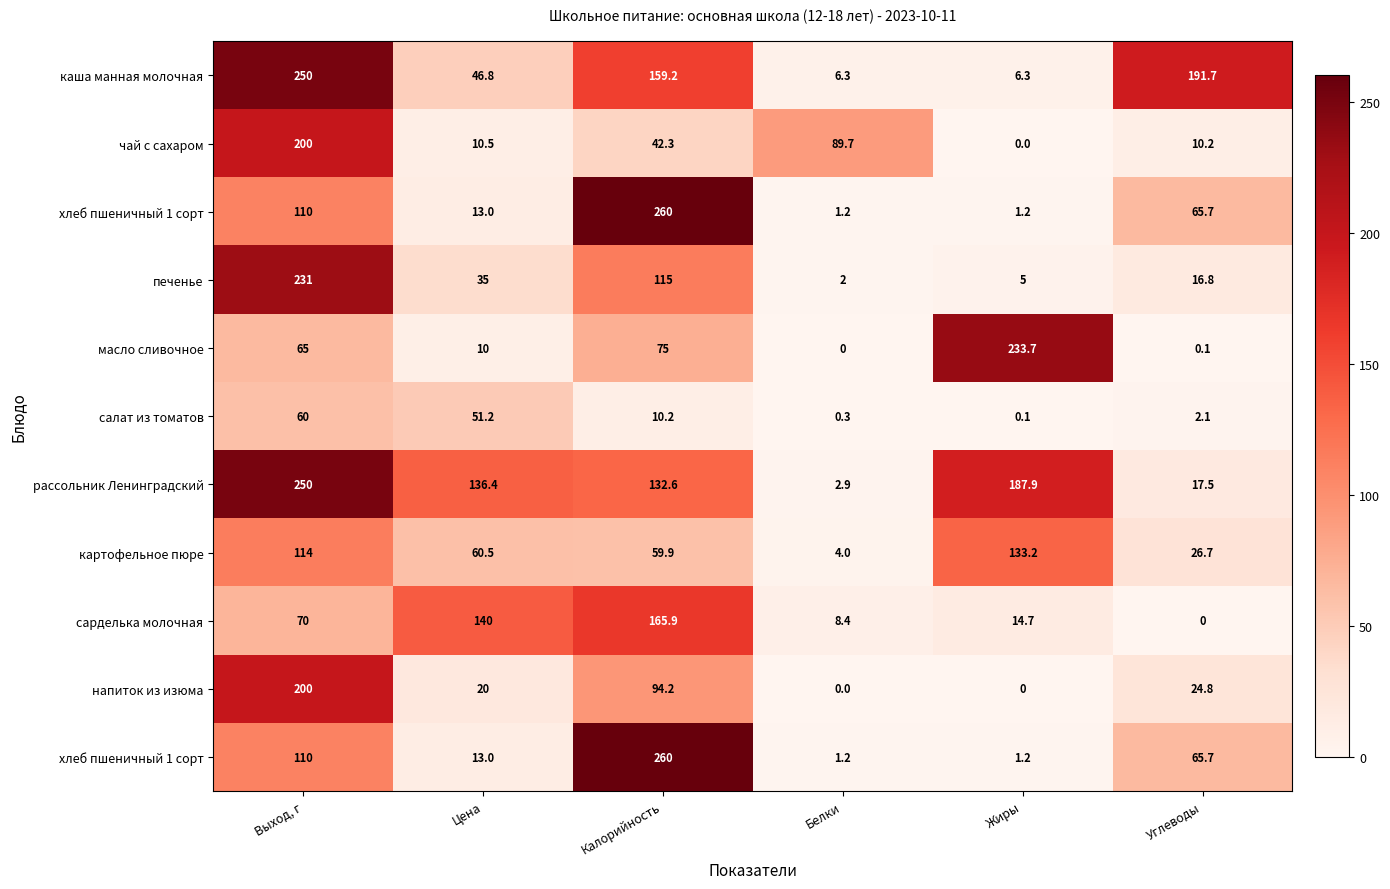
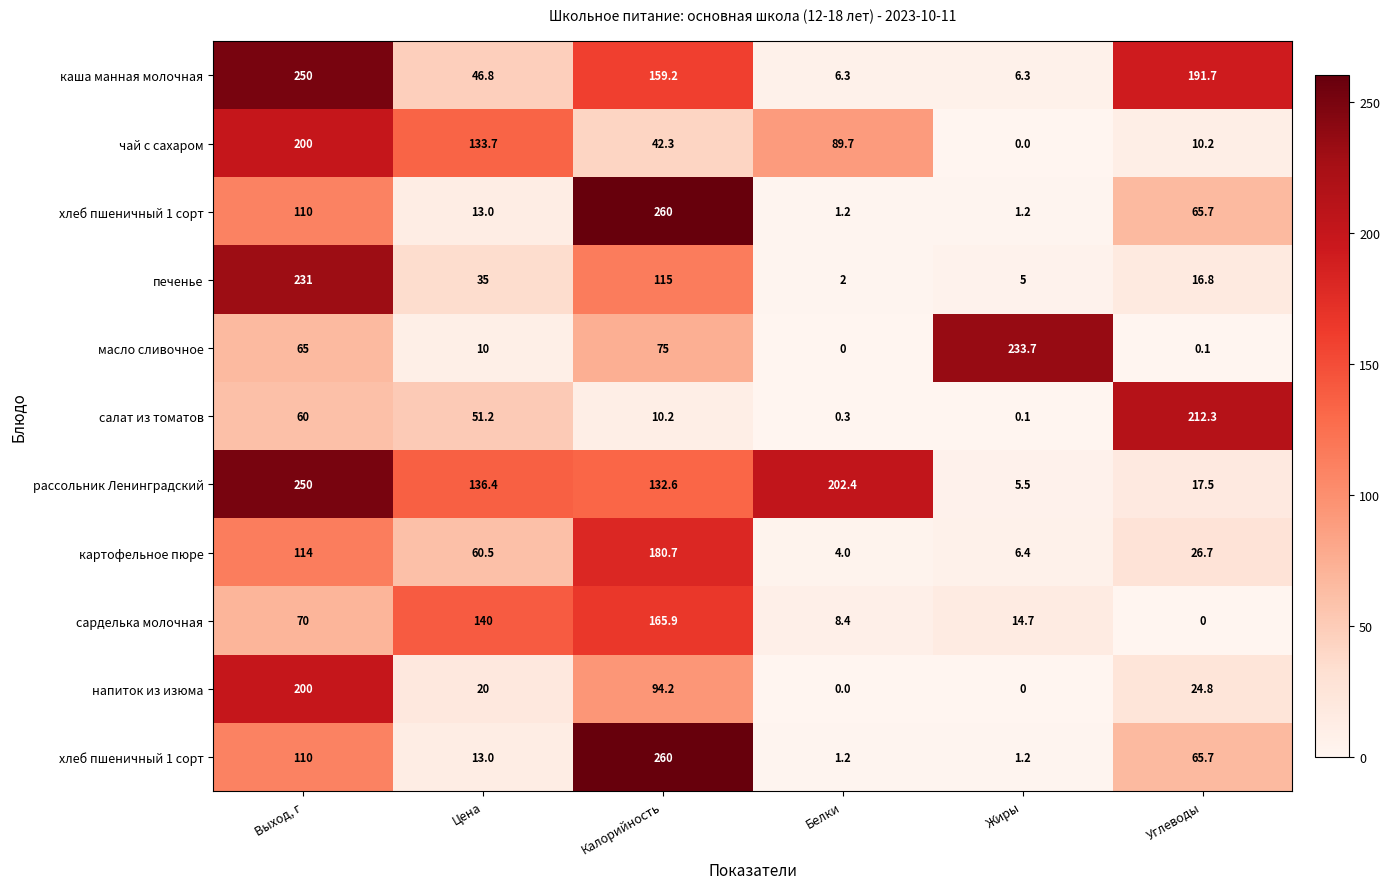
  {
    "каша манная молочная": {
      "Выход, г": 250,
      "Цена": 46.8,
      "Калорийность": 159.2,
      "Белки": 6.3,
      "Жиры": 6.3,
      "Углеводы": 191.7
    },
    "чай с сахаром": {
      "Выход, г": 200,
-     "Цена": 10.5,
+     "Цена": 133.7,
      "Калорийность": 42.3,
      "Белки": 89.7,
      "Жиры": 0.0,
      "Углеводы": 10.2
    },
    "печенье": {
      "Выход, г": 231,
      "Цена": 35,
      "Калорийность": 115,
      "Белки": 2,
      "Жиры": 5,
      "Углеводы": 16.8
    },
    "масло сливочное": {
      "Выход, г": 65,
      "Цена": 10,
      "Калорийность": 75,
      "Белки": 0,
      "Жиры": 233.7,
      "Углеводы": 0.1
    },
    "салат из томатов": {
      "Выход, г": 60,
      "Цена": 51.2,
      "Калорийность": 10.2,
      "Белки": 0.3,
      "Жиры": 0.1,
-     "Углеводы": 2.1
+     "Углеводы": 212.3
    },
    "рассольник Ленинградский": {
      "Выход, г": 250,
      "Цена": 136.4,
      "Калорийность": 132.6,
-     "Белки": 2.9,
-     "Жиры": 187.9,
+     "Белки": 202.4,
+     "Жиры": 5.5,
      "Углеводы": 17.5
    },
    "картофельное пюре": {
      "Выход, г": 114,
      "Цена": 60.5,
-     "Калорийность": 59.9,
+     "Калорийность": 180.7,
      "Белки": 4.0,
-     "Жиры": 133.2,
+     "Жиры": 6.4,
      "Углеводы": 26.7
    },
    "сарделька молочная": {
      "Выход, г": 70,
      "Цена": 140,
      "Калорийность": 165.9,
      "Белки": 8.4,
      "Жиры": 14.7,
      "Углеводы": 0
    },
    "напиток из изюма": {
      "Выход, г": 200,
      "Цена": 20,
      "Калорийность": 94.2,
      "Белки": 0.0,
      "Жиры": 0,
      "Углеводы": 24.8
    }
  }
